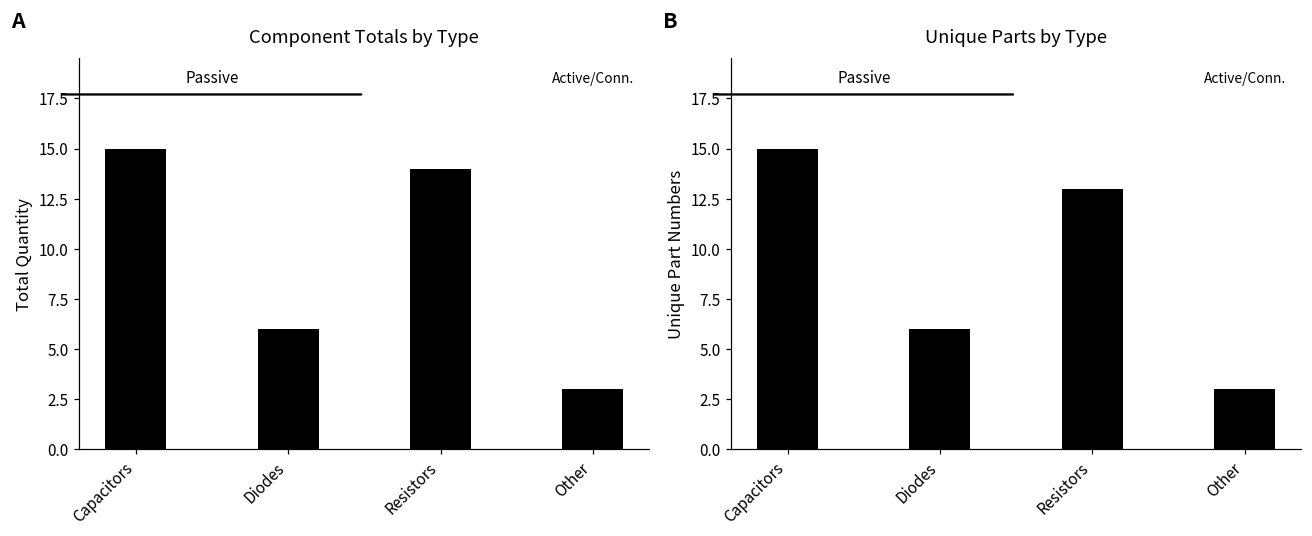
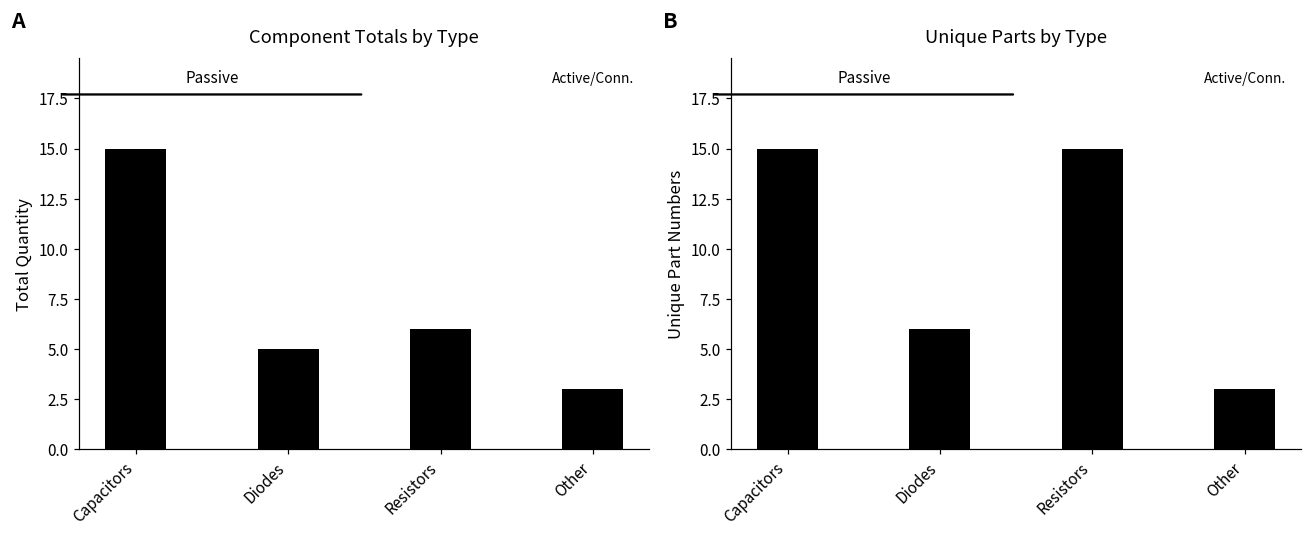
  {
    "Component Totals by Type": {
      "Capacitors": 15,
-     "Diodes": 6,
-     "Resistors": 14,
+     "Diodes": 5,
+     "Resistors": 6,
      "Other": 3
    },
    "Unique Parts by Type": {
      "Capacitors": 15,
      "Diodes": 6,
-     "Resistors": 13,
+     "Resistors": 15,
      "Other": 3
    }
  }
